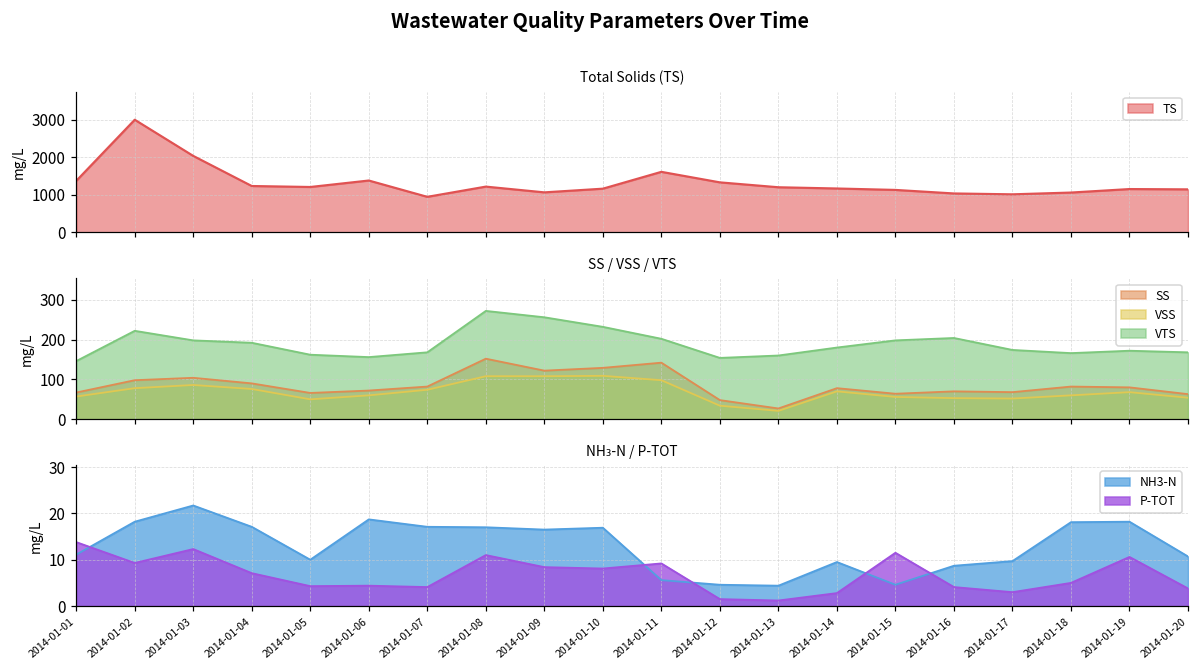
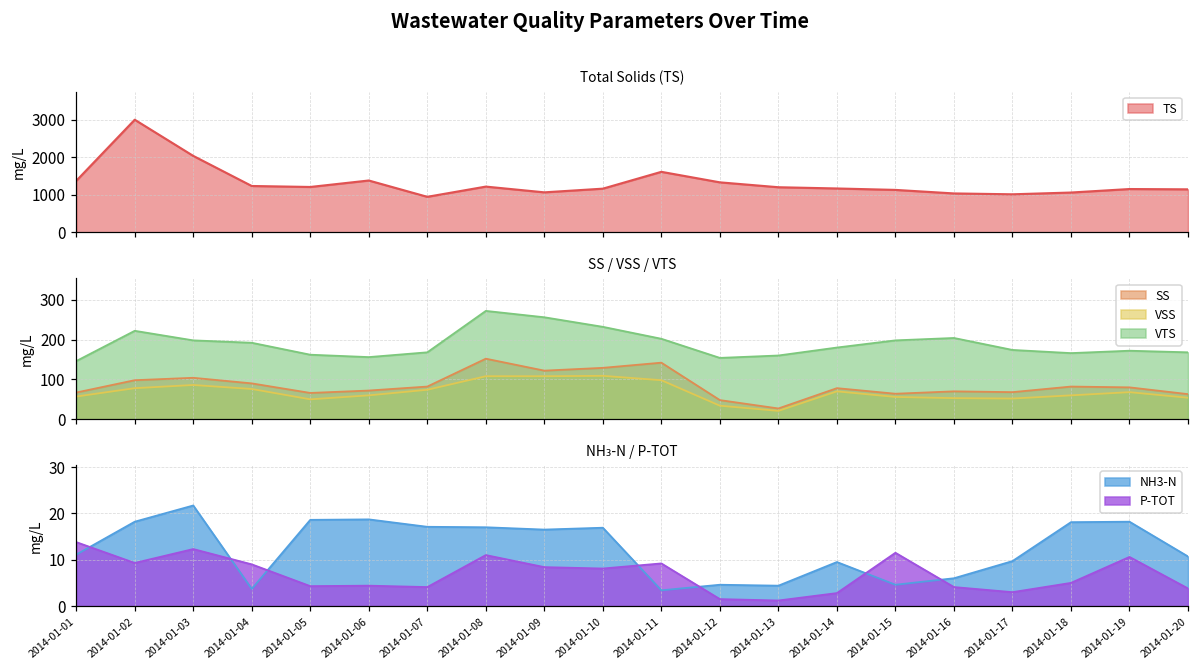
  {
    "NH₃-N / P-TOT": {
      "NH3-N": {
        "2014-01-01": 11,
        "2014-01-02": 18,
        "2014-01-03": 22,
-       "2014-01-04": 17,
-       "2014-01-05": 10,
+       "2014-01-04": 4,
+       "2014-01-05": 19,
        "2014-01-06": 19,
        "2014-01-07": 17,
        "2014-01-08": 17,
        "2014-01-09": 17,
        "2014-01-10": 17,
-       "2014-01-11": 6,
+       "2014-01-11": 3,
        "2014-01-12": 5,
        "2014-01-13": 4,
        "2014-01-14": 10,
        "2014-01-15": 5,
-       "2014-01-16": 9,
+       "2014-01-16": 6,
        "2014-01-17": 10,
        "2014-01-18": 18,
        "2014-01-19": 18,
        "2014-01-20": 11
      },
      "P-TOT": {
        "2014-01-01": 14,
        "2014-01-02": 9,
        "2014-01-03": 12,
-       "2014-01-04": 7,
+       "2014-01-04": 9,
        "2014-01-05": 4,
        "2014-01-06": 4,
        "2014-01-07": 4,
        "2014-01-08": 11,
        "2014-01-09": 8,
        "2014-01-10": 8,
        "2014-01-11": 9,
        "2014-01-12": 2,
        "2014-01-13": 1,
        "2014-01-14": 3,
        "2014-01-15": 12,
        "2014-01-16": 4,
        "2014-01-17": 3,
        "2014-01-18": 5,
        "2014-01-19": 11,
        "2014-01-20": 4
      }
    }
  }
